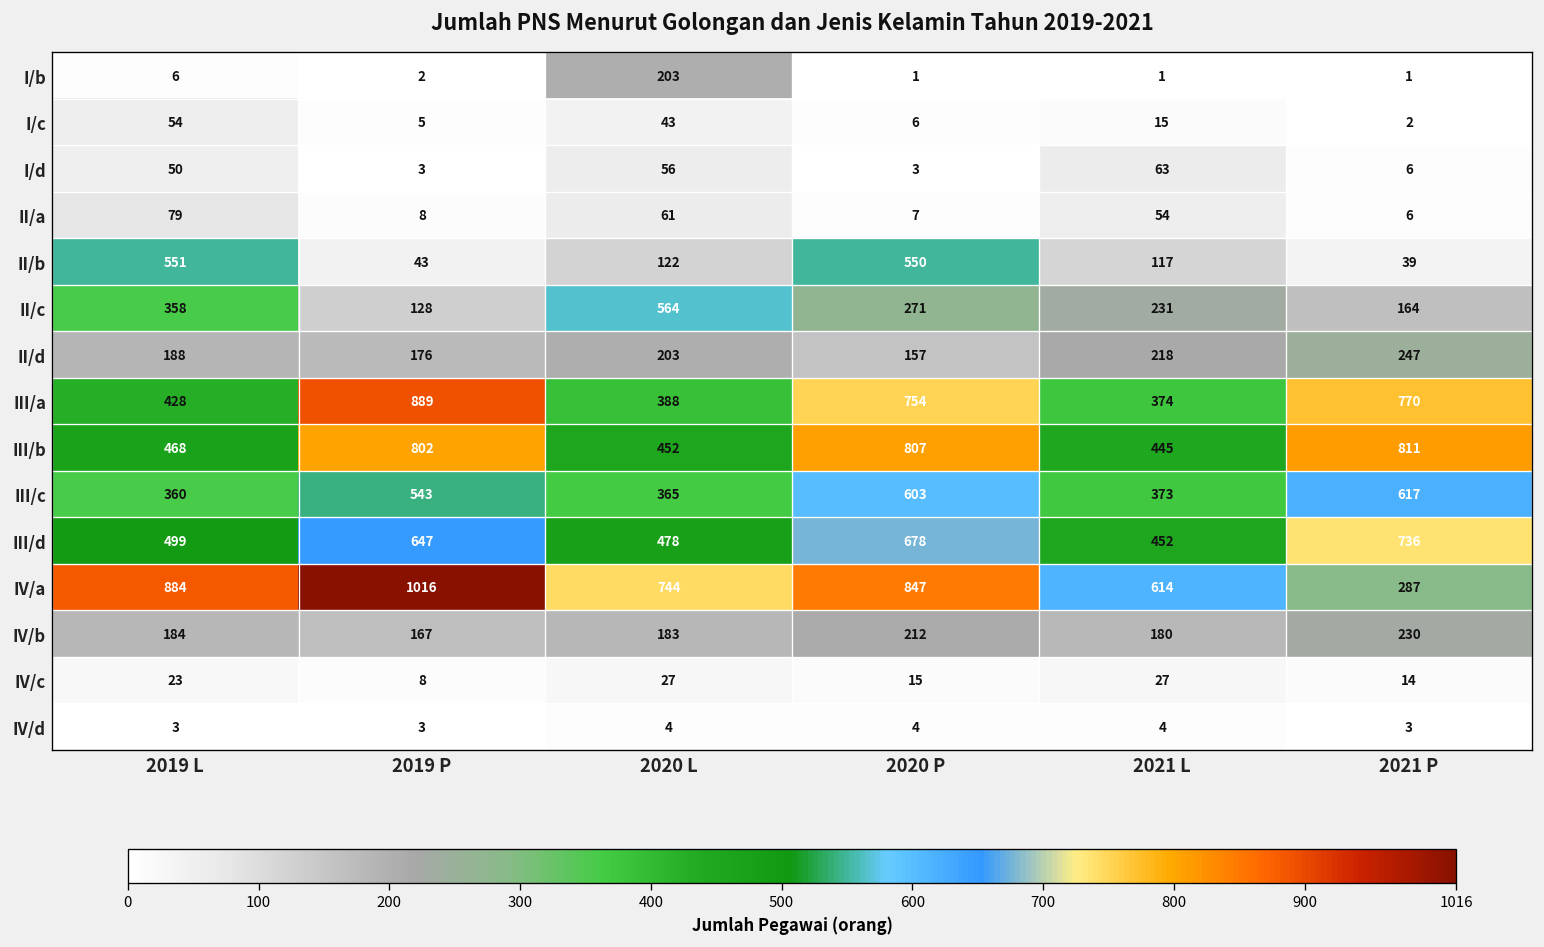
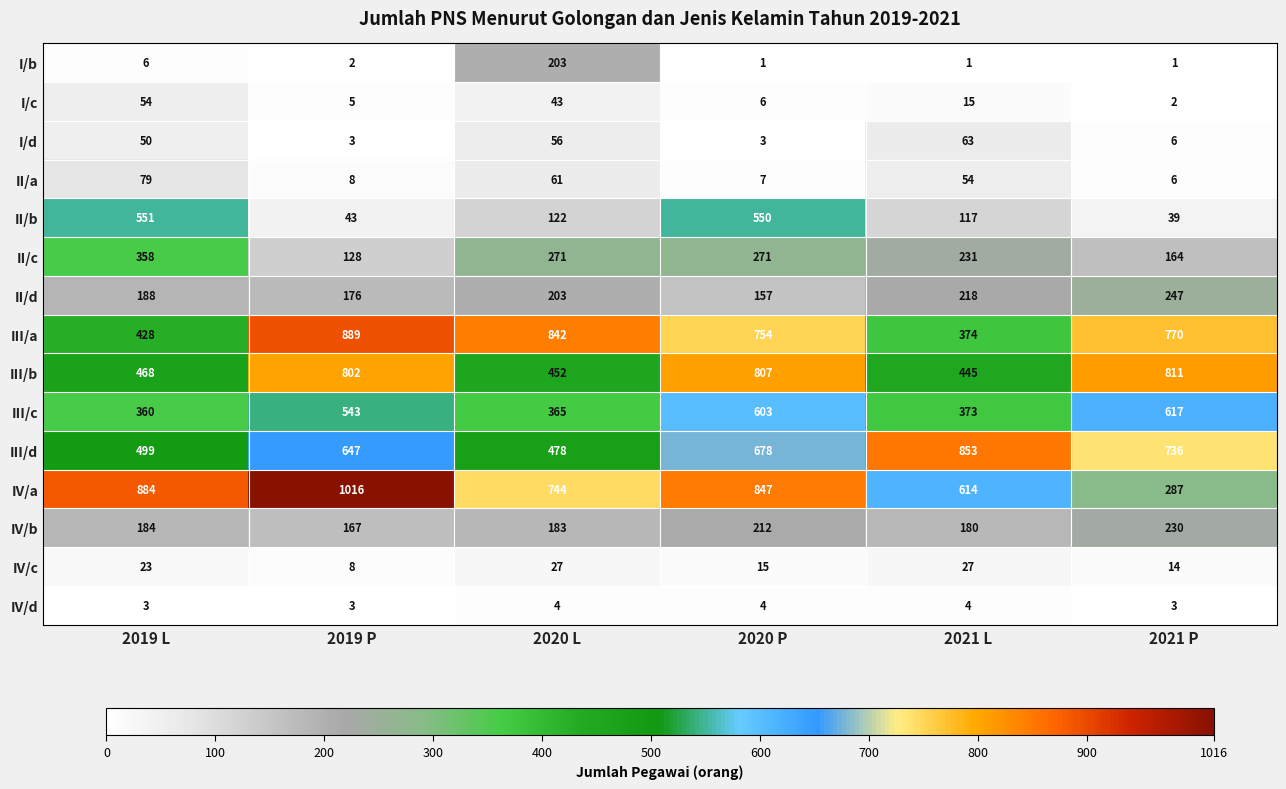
  {
    "I/b": {
      "2019 L": 6,
      "2019 P": 2,
      "2020 L": 203,
      "2020 P": 1,
      "2021 L": 1,
      "2021 P": 1
    },
    "I/c": {
      "2019 L": 54,
      "2019 P": 5,
      "2020 L": 43,
      "2020 P": 6,
      "2021 L": 15,
      "2021 P": 2
    },
    "I/d": {
      "2019 L": 50,
      "2019 P": 3,
      "2020 L": 56,
      "2020 P": 3,
      "2021 L": 63,
      "2021 P": 6
    },
    "II/a": {
      "2019 L": 79,
      "2019 P": 8,
      "2020 L": 61,
      "2020 P": 7,
      "2021 L": 54,
      "2021 P": 6
    },
    "II/b": {
      "2019 L": 551,
      "2019 P": 43,
      "2020 L": 122,
      "2020 P": 550,
      "2021 L": 117,
      "2021 P": 39
    },
    "II/c": {
      "2019 L": 358,
      "2019 P": 128,
-     "2020 L": 564,
+     "2020 L": 271,
      "2020 P": 271,
      "2021 L": 231,
      "2021 P": 164
    },
    "II/d": {
      "2019 L": 188,
      "2019 P": 176,
      "2020 L": 203,
      "2020 P": 157,
      "2021 L": 218,
      "2021 P": 247
    },
    "III/a": {
      "2019 L": 428,
      "2019 P": 889,
-     "2020 L": 388,
+     "2020 L": 842,
      "2020 P": 754,
      "2021 L": 374,
      "2021 P": 770
    },
    "III/b": {
      "2019 L": 468,
      "2019 P": 802,
      "2020 L": 452,
      "2020 P": 807,
      "2021 L": 445,
      "2021 P": 811
    },
    "III/c": {
      "2019 L": 360,
      "2019 P": 543,
      "2020 L": 365,
      "2020 P": 603,
      "2021 L": 373,
      "2021 P": 617
    },
    "III/d": {
      "2019 L": 499,
      "2019 P": 647,
      "2020 L": 478,
      "2020 P": 678,
-     "2021 L": 452,
+     "2021 L": 853,
      "2021 P": 736
    },
    "IV/a": {
      "2019 L": 884,
      "2019 P": 1016,
      "2020 L": 744,
      "2020 P": 847,
      "2021 L": 614,
      "2021 P": 287
    },
    "IV/b": {
      "2019 L": 184,
      "2019 P": 167,
      "2020 L": 183,
      "2020 P": 212,
      "2021 L": 180,
      "2021 P": 230
    },
    "IV/c": {
      "2019 L": 23,
      "2019 P": 8,
      "2020 L": 27,
      "2020 P": 15,
      "2021 L": 27,
      "2021 P": 14
    },
    "IV/d": {
      "2019 L": 3,
      "2019 P": 3,
      "2020 L": 4,
      "2020 P": 4,
      "2021 L": 4,
      "2021 P": 3
    }
  }
